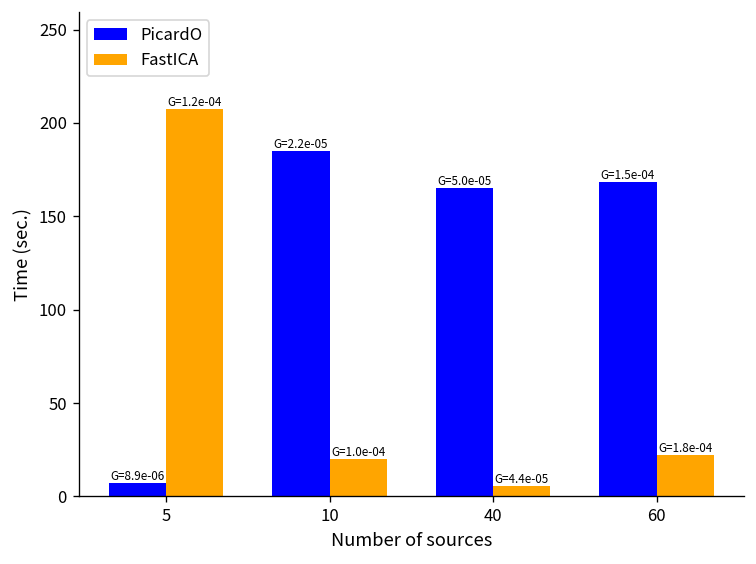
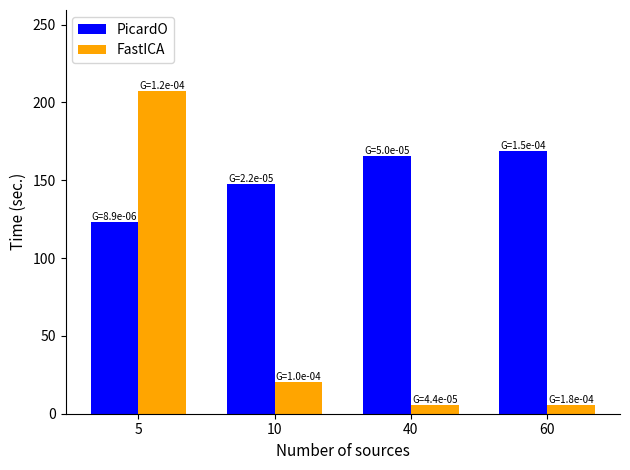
  {
    "PicardO": {
-     "5": 7,
-     "10": 185
+     "5": 123,
+     "10": 147
    },
    "FastICA": {
-     "60": 22
+     "60": 5
    }
  }
